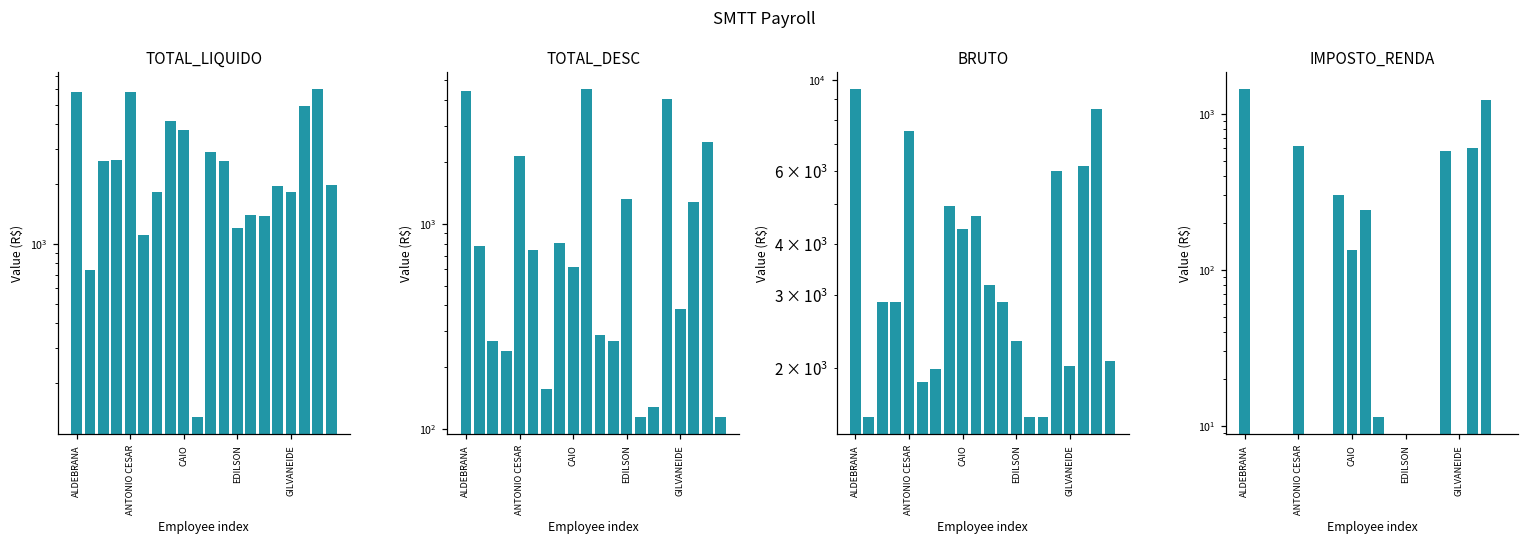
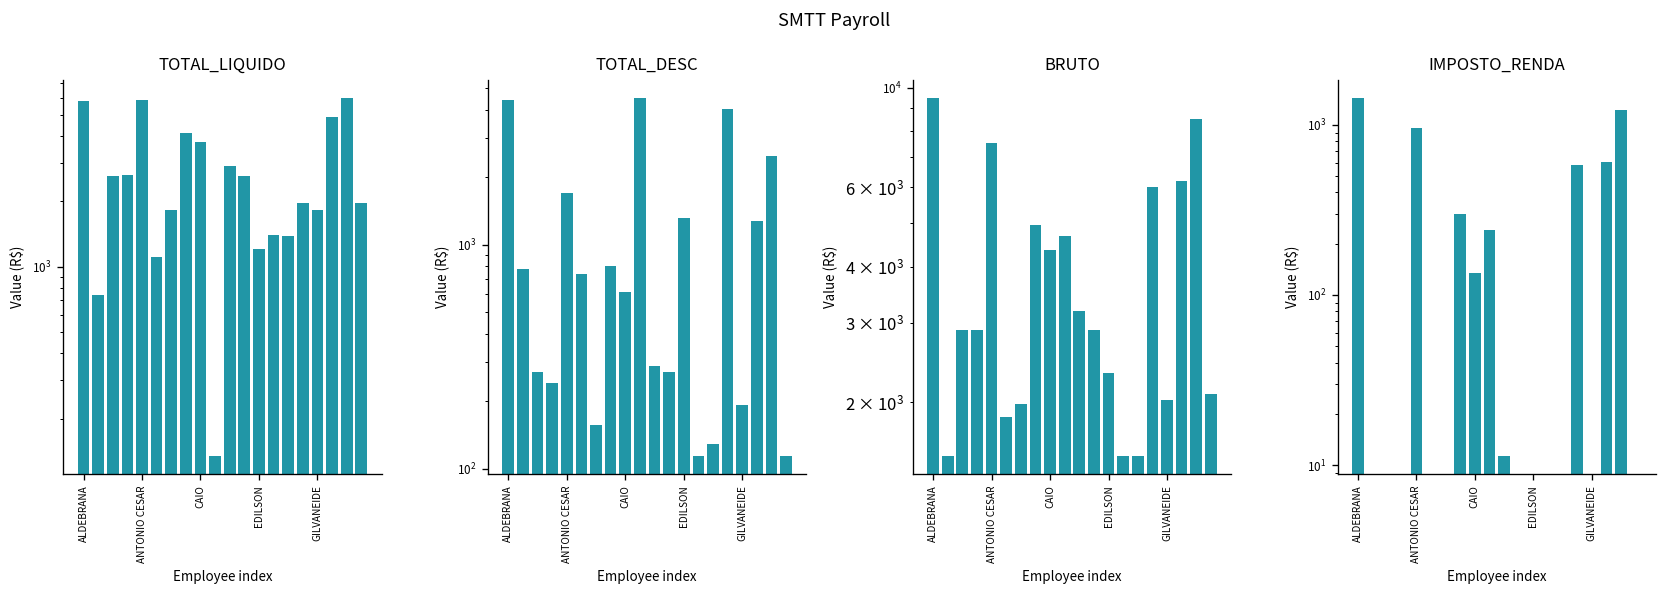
  {
    "TOTAL_DESC": {
      "ALDEBRANA": 4400,
-     "ANTONIO CESAR": 2100,
+     "ANTONIO CESAR": 1700,
      "CAIO": 610,
      "EDILSON": 1300,
-     "GILVANEIDE": 380
+     "GILVANEIDE": 190
    },
    "IMPOSTO_RENDA": {
      "ALDEBRANA": 1400,
-     "ANTONIO CESAR": 600,
+     "ANTONIO CESAR": 1000,
      "CAIO": 130
    }
  }
